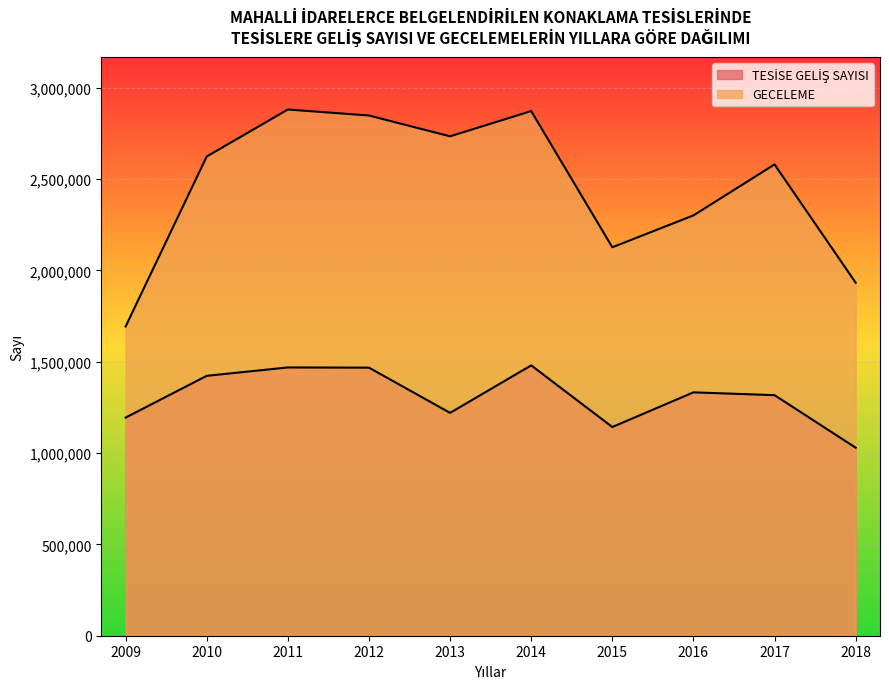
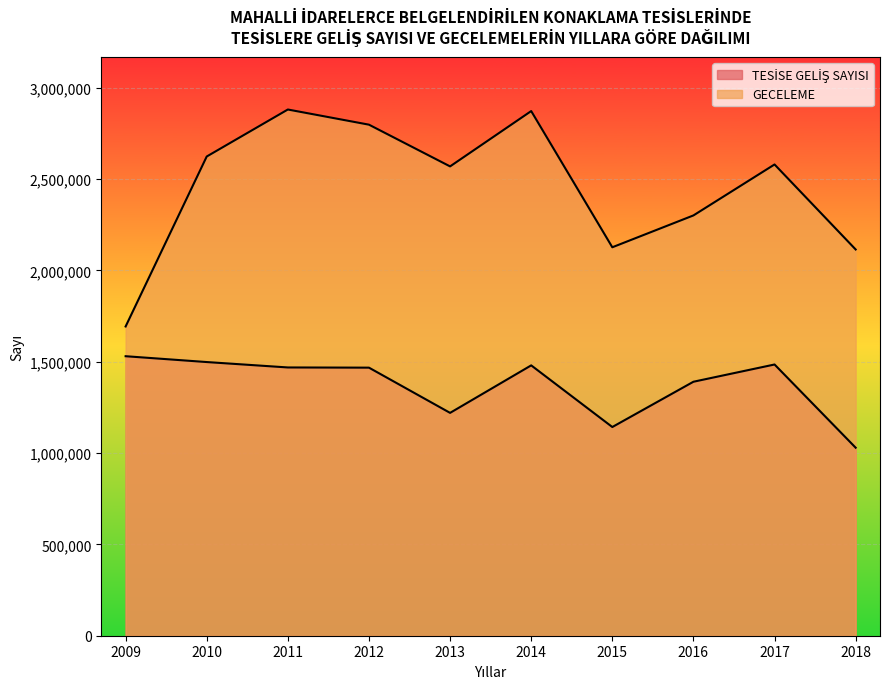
  {
    "TESİSE GELİŞ SAYISI": {
-     "2009": "1,190,000",
-     "2010": "1,420,000",
+     "2009": "1,530,000",
+     "2010": "1,500,000",
      "2011": "1,470,000",
      "2012": "1,470,000",
      "2013": "1,220,000",
      "2014": "1,480,000",
      "2015": "1,140,000",
-     "2016": "1,330,000",
-     "2017": "1,320,000",
+     "2016": "1,390,000",
+     "2017": "1,480,000",
      "2018": "1,030,000"
    },
    "GECELEME": {
      "2009": "1,690,000",
      "2010": "2,620,000",
      "2011": "2,880,000",
-     "2012": "2,850,000",
-     "2013": "2,730,000",
+     "2012": "2,800,000",
+     "2013": "2,570,000",
      "2014": "2,870,000",
      "2015": "2,130,000",
      "2016": "2,300,000",
      "2017": "2,580,000",
-     "2018": "1,930,000"
+     "2018": "2,110,000"
    }
  }
